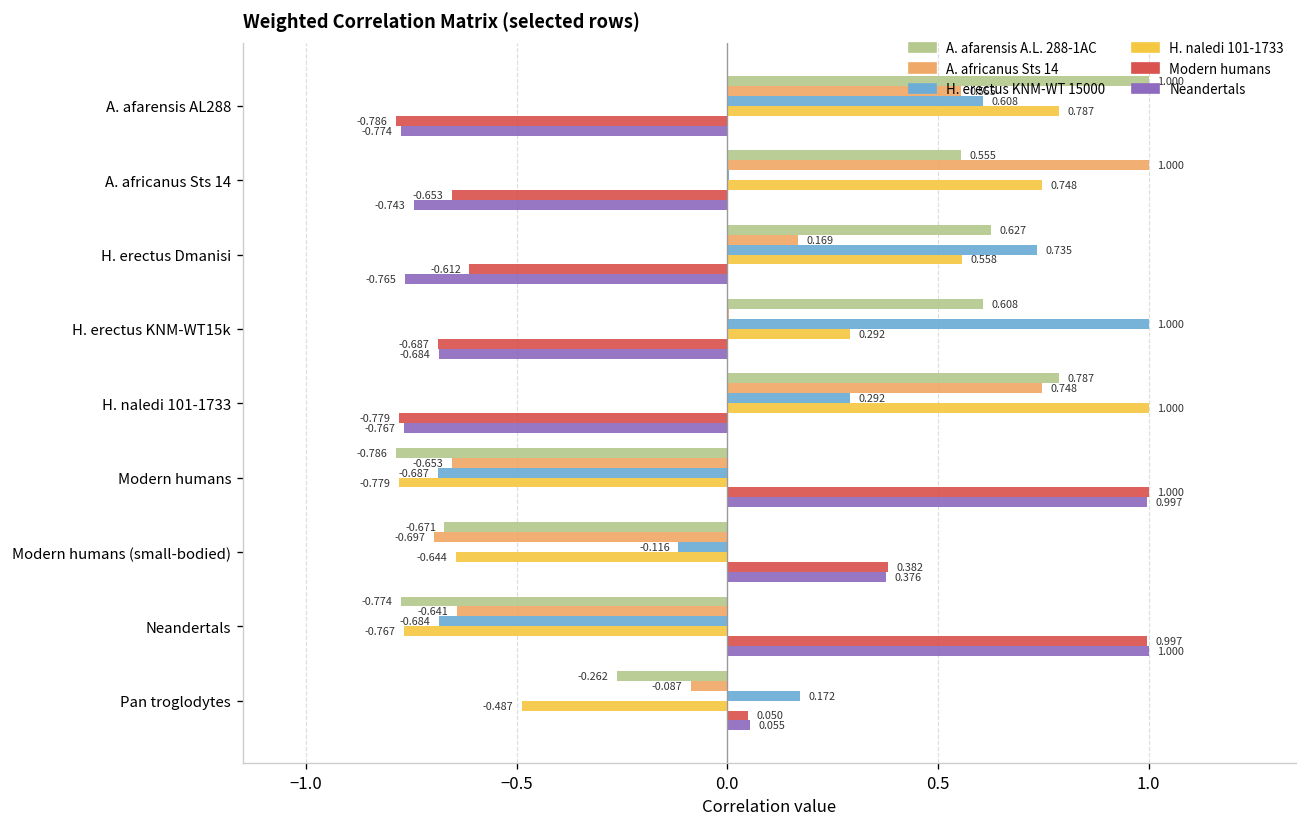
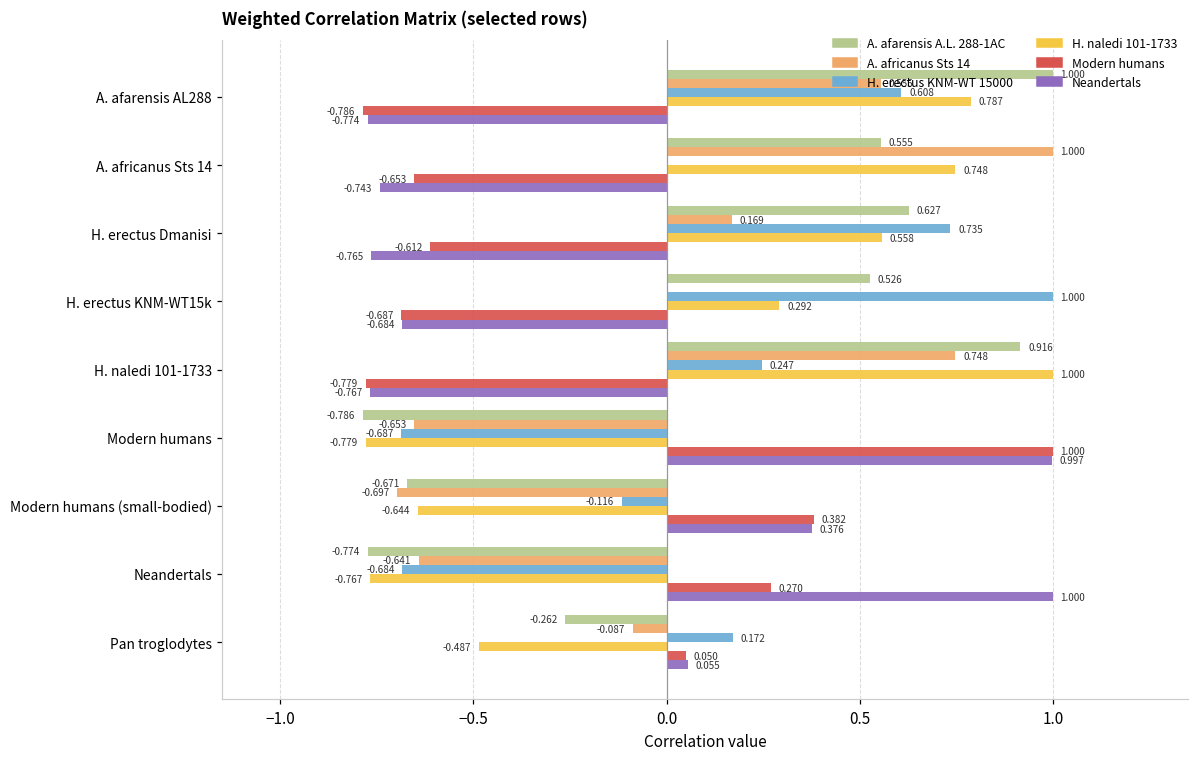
  {
    "A. afarensis A.L. 288-1AC": {
      "A. afarensis AL288": 1.000,
      "A. africanus Sts 14": 0.555,
      "H. erectus Dmanisi": 0.627,
-     "H. erectus KNM-WT15k": 0.608,
-     "H. naledi 101-1733": 0.787,
+     "H. erectus KNM-WT15k": 0.526,
+     "H. naledi 101-1733": 0.916,
      "Modern humans": -0.786,
      "Modern humans (small-bodied)": -0.671,
      "Neandertals": -0.774,
      "Pan troglodytes": -0.262
    },
    "H. erectus KNM-WT 15000": {
      "A. afarensis AL288": 0.608,
      "H. erectus Dmanisi": 0.735,
      "H. erectus KNM-WT15k": 1.000,
-     "H. naledi 101-1733": 0.292,
+     "H. naledi 101-1733": 0.247,
      "Modern humans": -0.687,
      "Modern humans (small-bodied)": -0.116,
      "Neandertals": -0.684,
      "Pan troglodytes": 0.172
    },
    "Modern humans": {
      "A. afarensis AL288": -0.786,
      "A. africanus Sts 14": -0.653,
      "H. erectus Dmanisi": -0.612,
      "H. erectus KNM-WT15k": -0.687,
      "H. naledi 101-1733": -0.779,
      "Modern humans": 1.000,
      "Modern humans (small-bodied)": 0.382,
-     "Neandertals": 0.997,
+     "Neandertals": 0.270,
      "Pan troglodytes": 0.050
    },
    "Neandertals": {
      "A. afarensis AL288": -0.774,
      "A. africanus Sts 14": -0.743,
      "H. erectus Dmanisi": -0.765,
      "H. erectus KNM-WT15k": -0.684,
      "H. naledi 101-1733": -0.767,
      "Modern humans": 0.997,
      "Modern humans (small-bodied)": 0.376,
      "Neandertals": 1.000,
      "Pan troglodytes": 0.055
    }
  }
